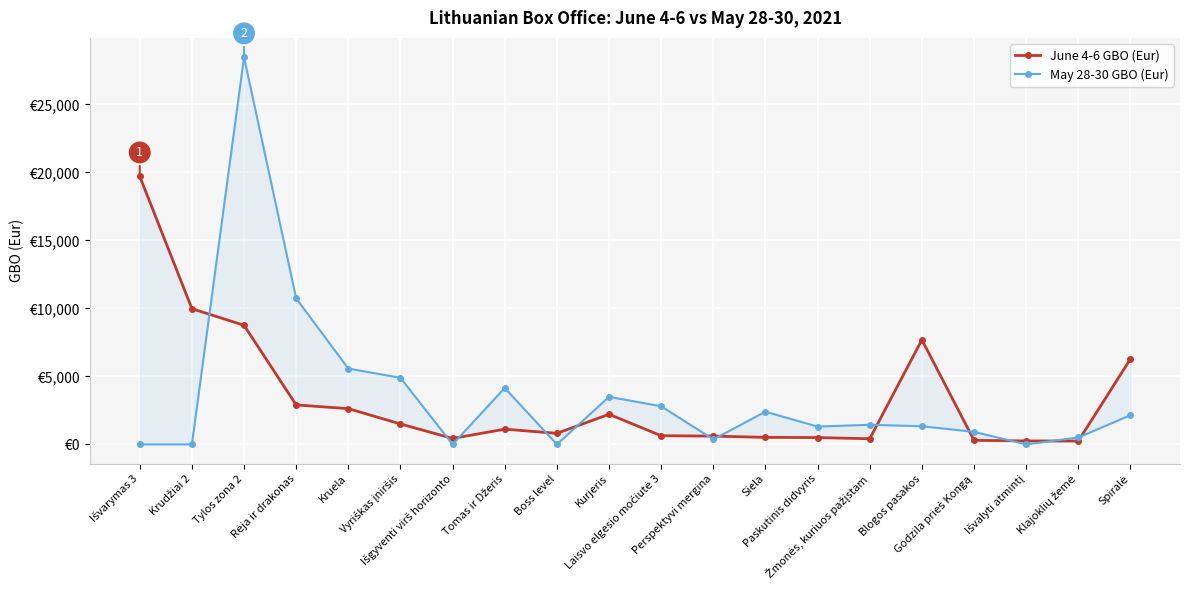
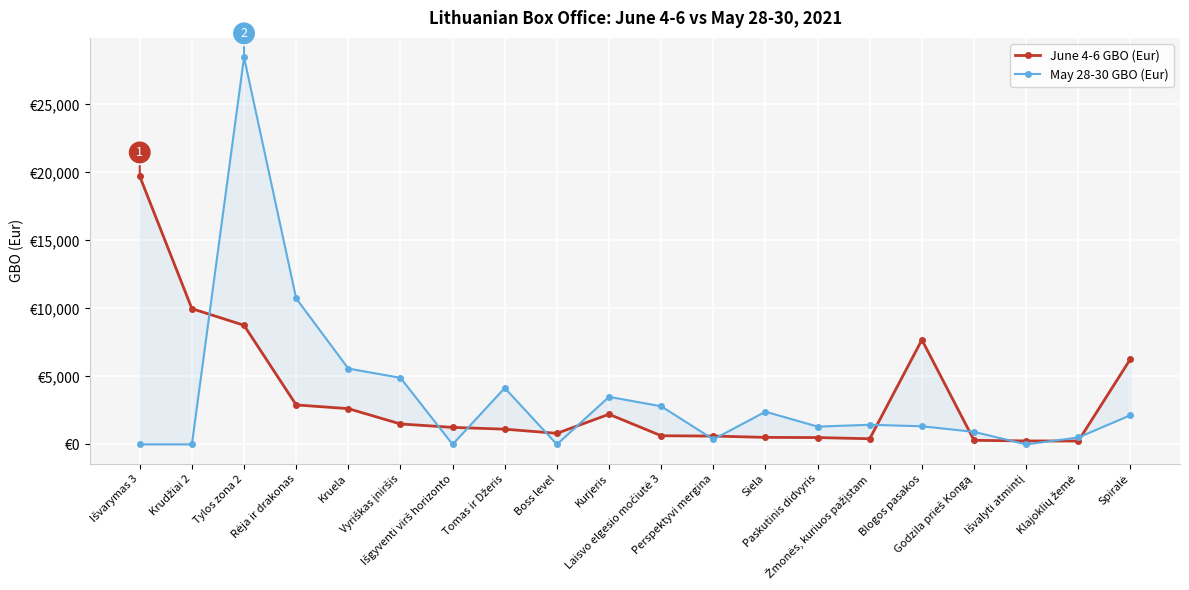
  {
    "June 4-6 GBO (Eur)": {
      "Tylos zona 2": "€8,800",
      "Rėja ir drakonas": "€2,900",
      "Kruela": "€2,600",
      "Vyriškas įniršis": "€1,500",
-     "Išgyventi virš horizonto": "€400",
+     "Išgyventi virš horizonto": "€1,300",
      "Tomas ir Džeris": "€1,100",
      "Kurjeris": "€2,200",
      "Laisvo elgesio močiutė 3": "€600",
      "Siela": "€500",
      "Paskutinis didvyris": "€500",
      "Žmonės, kuriuos pažįstam": "€400",
      "Godzila prieš Kongą": "€300",
      "Klajoklių žemė": "€200"
    }
  }
